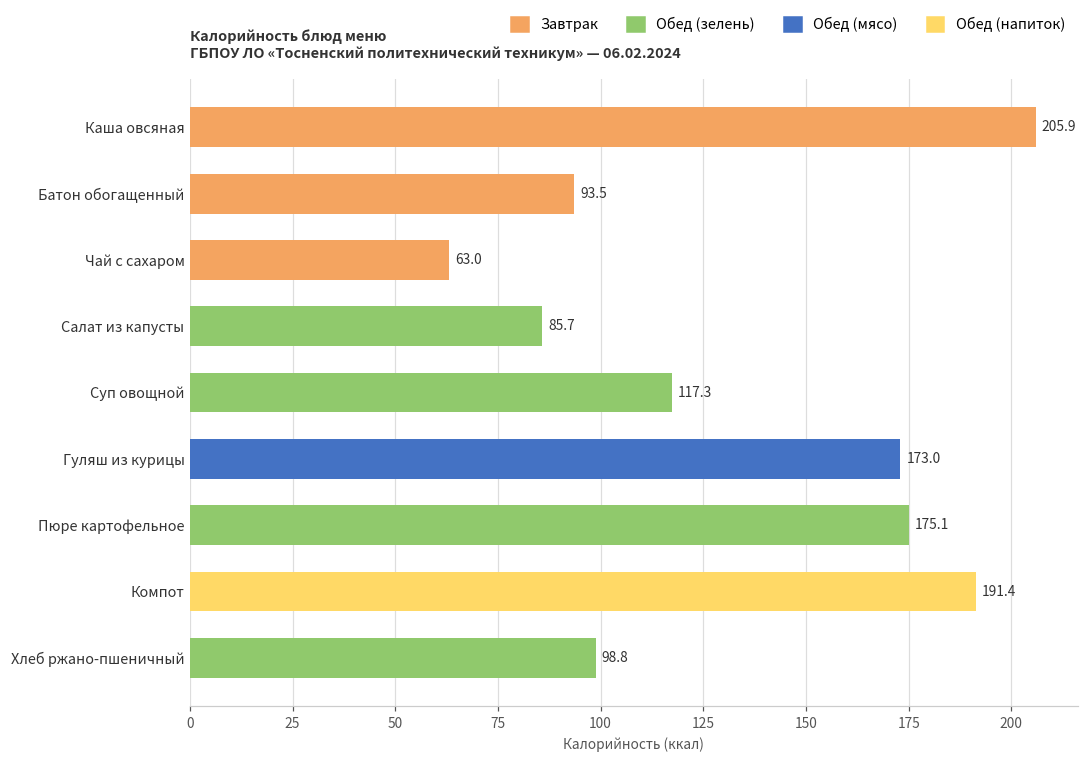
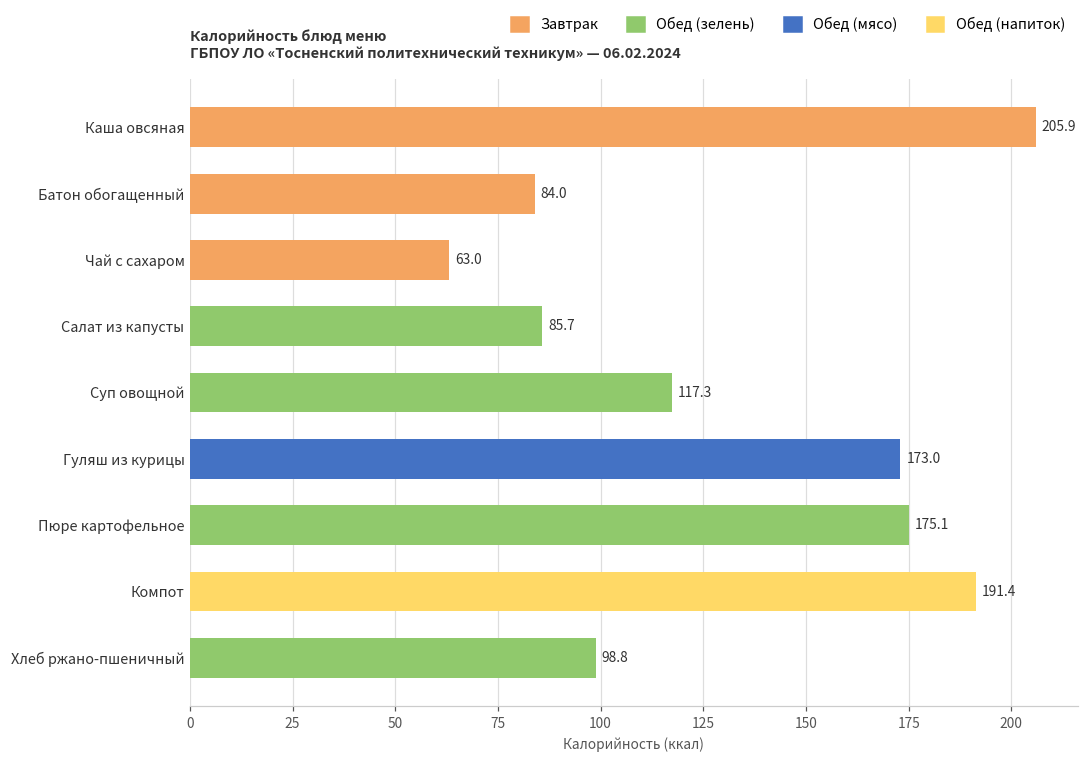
  {
    "Каша овсяная": 205.9,
-   "Батон обогащенный": 93.5,
+   "Батон обогащенный": 84.0,
    "Чай с сахаром": 63.0,
    "Салат из капусты": 85.7,
    "Суп овощной": 117.3,
    "Гуляш из курицы": 173.0,
    "Пюре картофельное": 175.1,
    "Компот": 191.4,
    "Хлеб ржано-пшеничный": 98.8
  }
